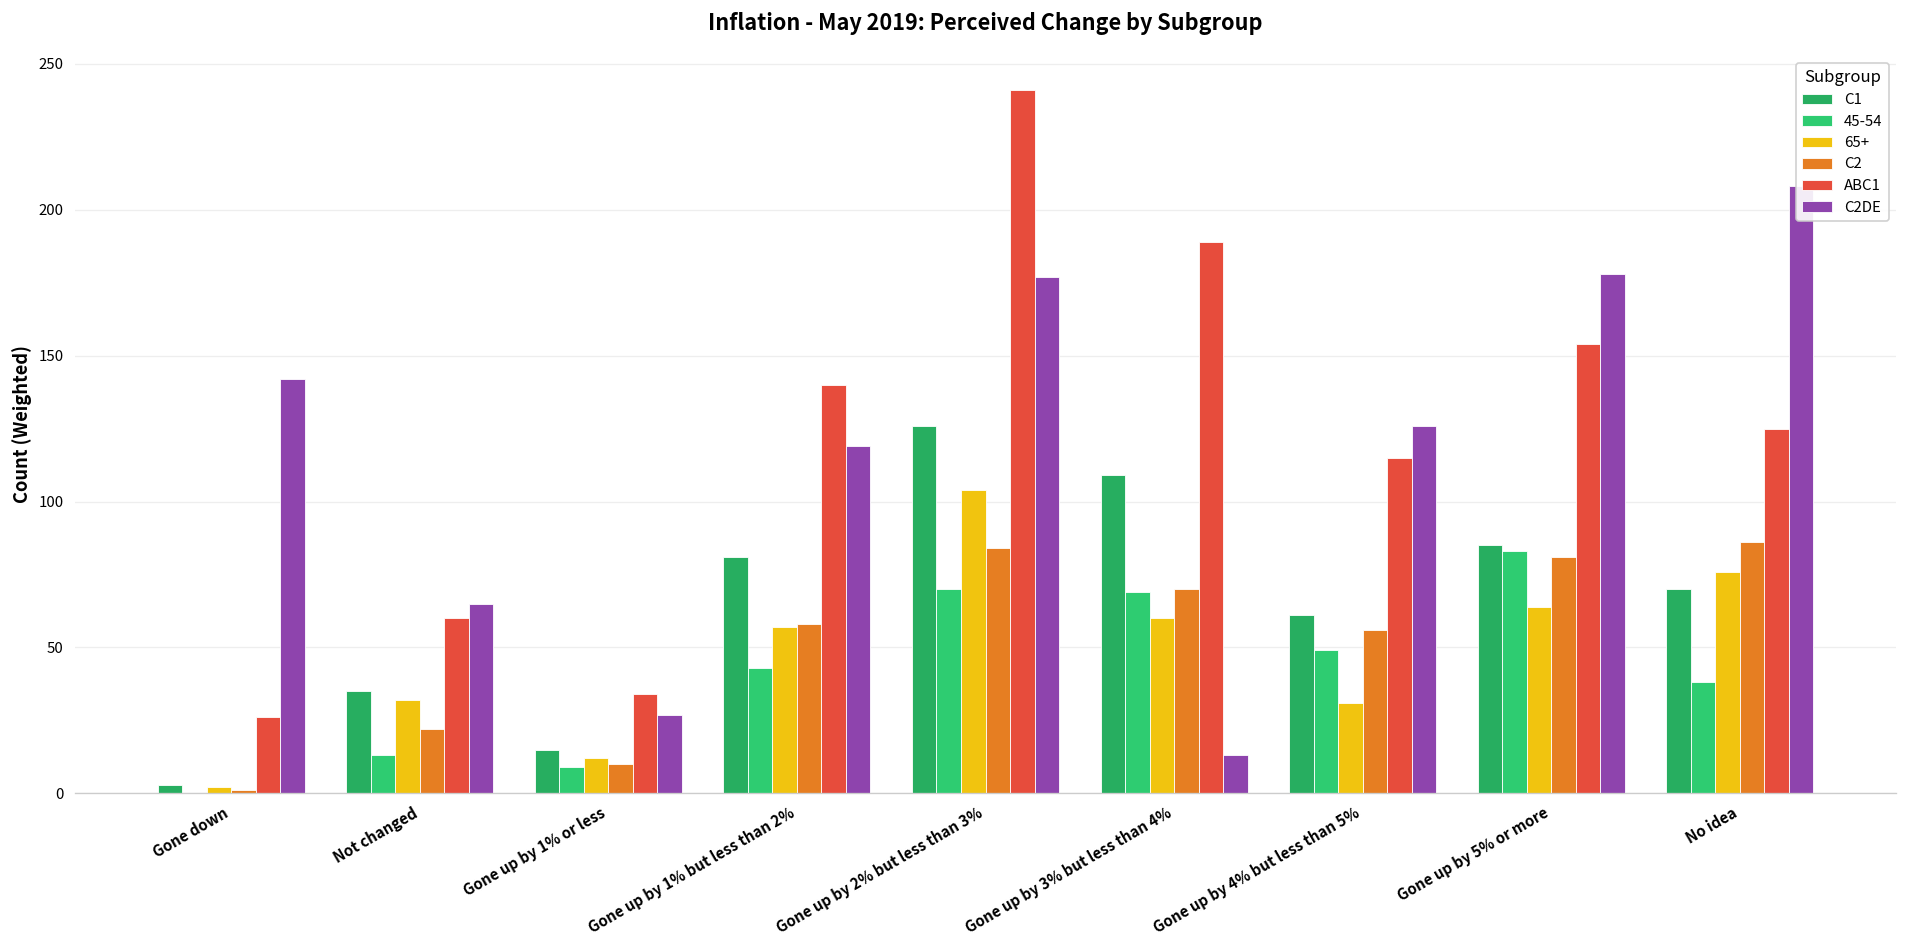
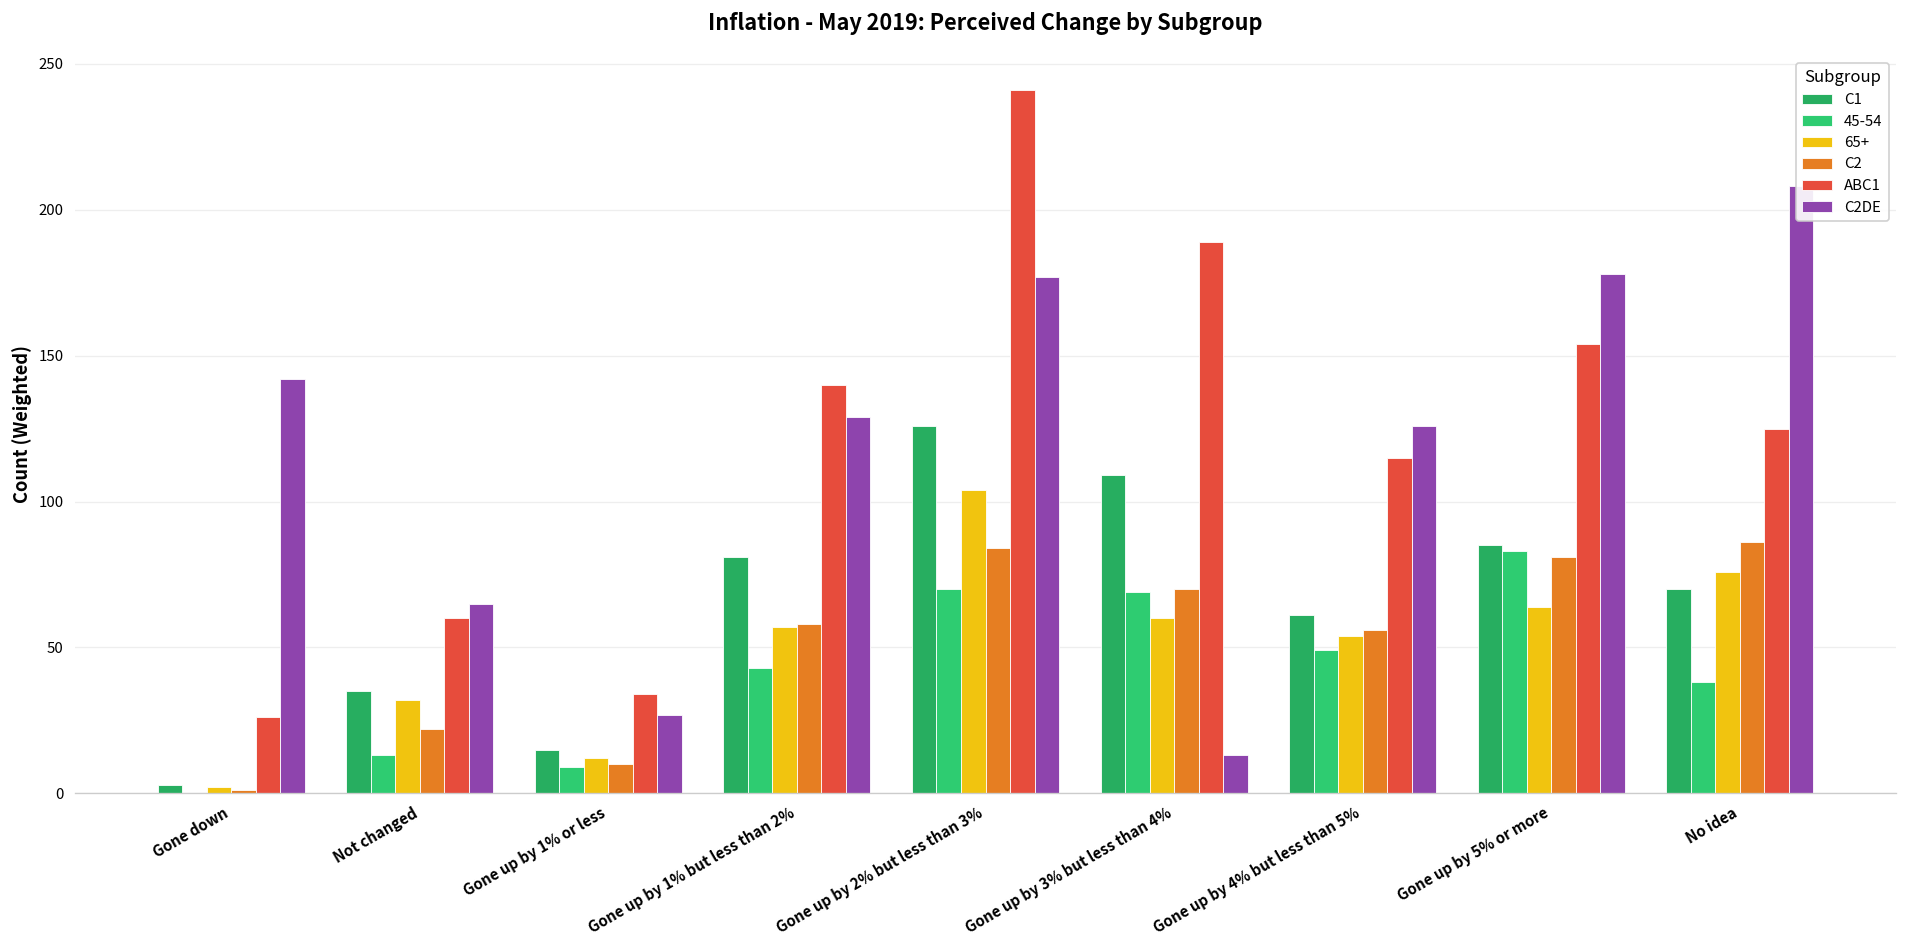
  {
    "65+": {
      "Gone down": 2,
      "Not changed": 32,
      "Gone up by 1% or less": 12,
      "Gone up by 1% but less than 2%": 57,
      "Gone up by 2% but less than 3%": 104,
      "Gone up by 3% but less than 4%": 60,
-     "Gone up by 4% but less than 5%": 31,
+     "Gone up by 4% but less than 5%": 54,
      "Gone up by 5% or more": 64,
      "No idea": 76
    },
    "C2DE": {
      "Gone down": 142,
      "Not changed": 65,
      "Gone up by 1% or less": 27,
-     "Gone up by 1% but less than 2%": 119,
+     "Gone up by 1% but less than 2%": 129,
      "Gone up by 2% but less than 3%": 177,
      "Gone up by 3% but less than 4%": 13,
      "Gone up by 4% but less than 5%": 126,
      "Gone up by 5% or more": 178
    }
  }
